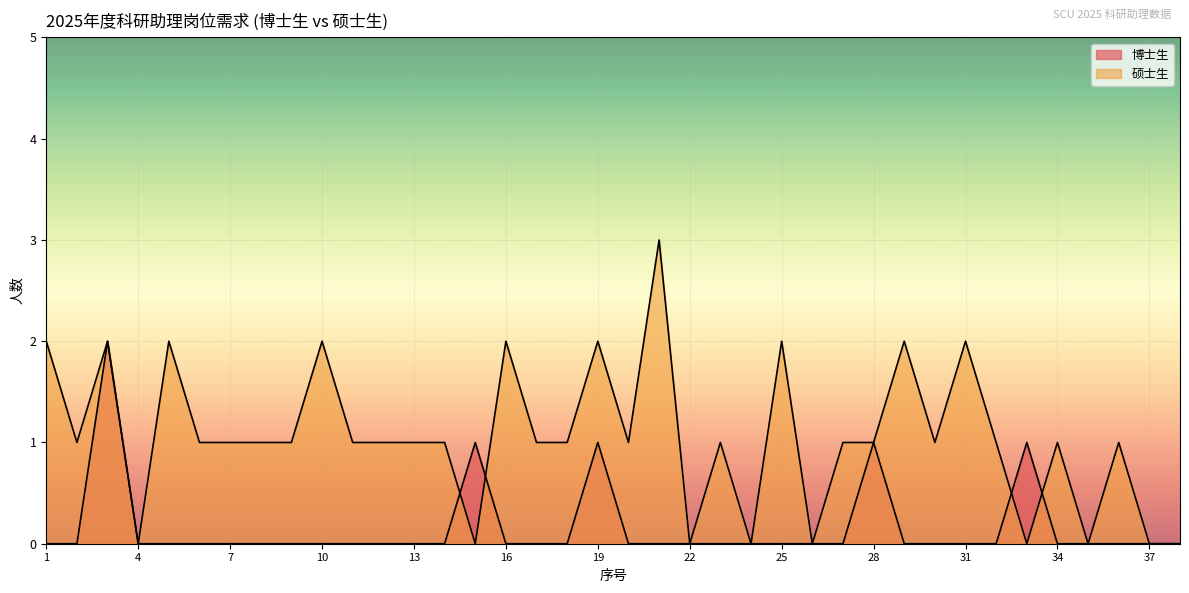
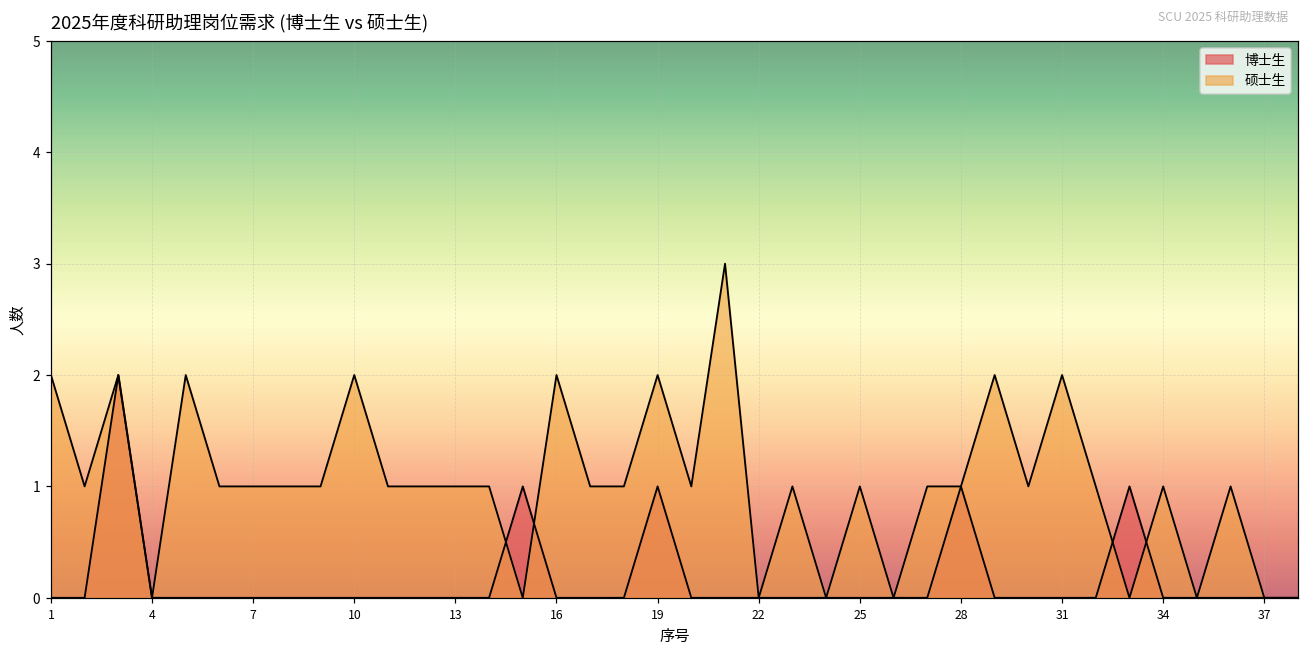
  {
    "博士生": {
      "1": 0,
      "7": 0,
      "10": 0,
      "13": 0,
      "16": 0,
      "19": 1,
      "25": 0,
      "31": 0,
      "34": 0
    },
    "硕士生": {
      "1": 2,
      "7": 1,
      "10": 2,
      "13": 1,
      "16": 2,
      "19": 2,
-     "25": 2,
+     "25": 1,
      "31": 2,
      "34": 1
    }
  }
